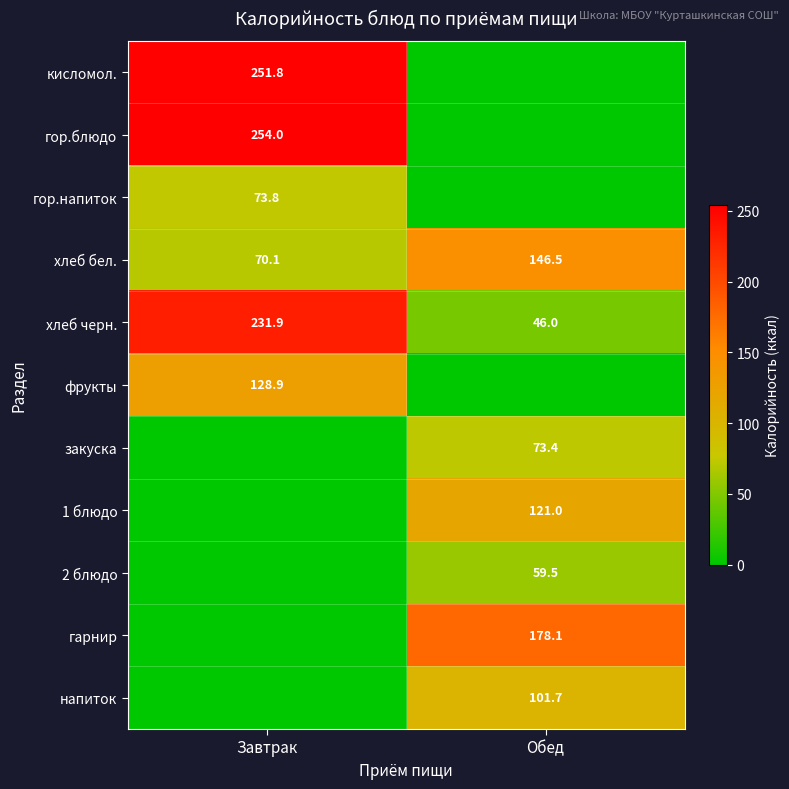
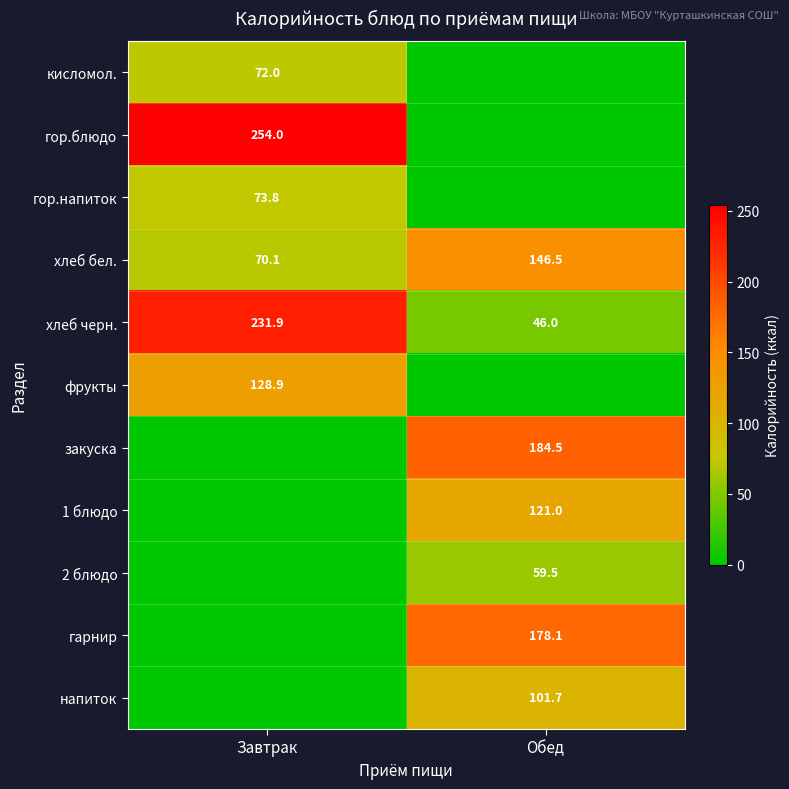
  {
    "кисломол.": {
-     "Завтрак": 251.8
+     "Завтрак": 72.0
    },
    "гор.блюдо": {
      "Завтрак": 254.0
    },
    "гор.напиток": {
      "Завтрак": 73.8
    },
    "хлеб бел.": {
      "Завтрак": 70.1,
      "Обед": 146.5
    },
    "хлеб черн.": {
      "Завтрак": 231.9,
      "Обед": 46.0
    },
    "фрукты": {
      "Завтрак": 128.9
    },
    "закуска": {
-     "Обед": 73.4
+     "Обед": 184.5
    },
    "1 блюдо": {
      "Обед": 121.0
    },
    "2 блюдо": {
      "Обед": 59.5
    },
    "гарнир": {
      "Обед": 178.1
    },
    "напиток": {
      "Обед": 101.7
    }
  }
